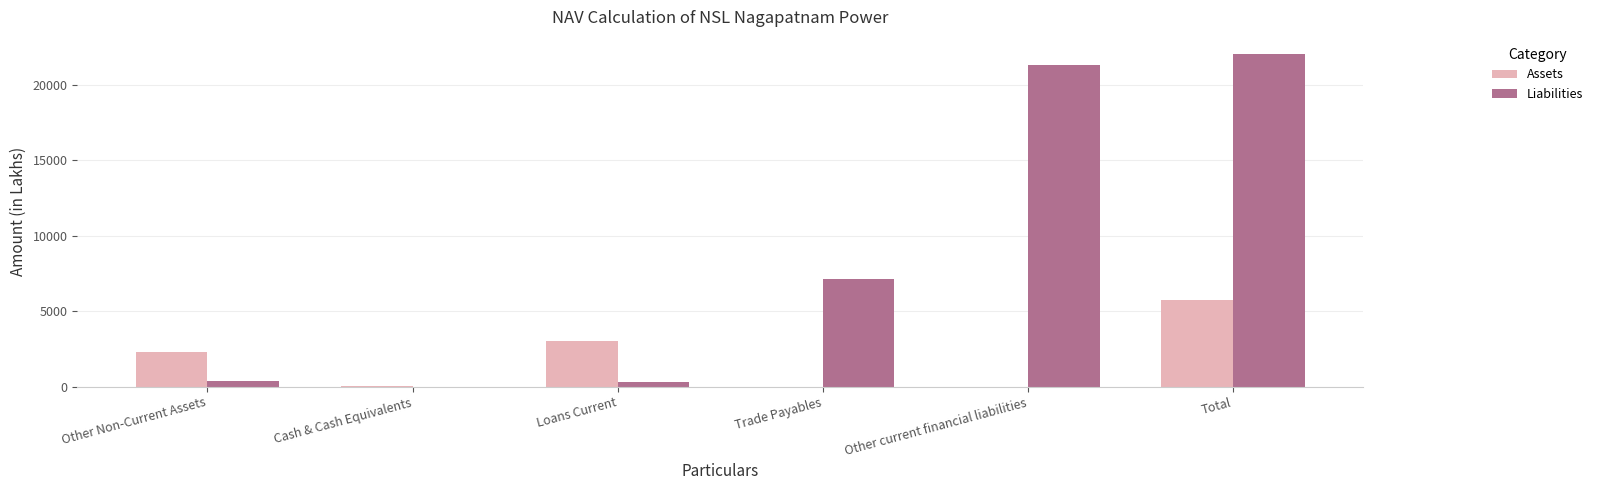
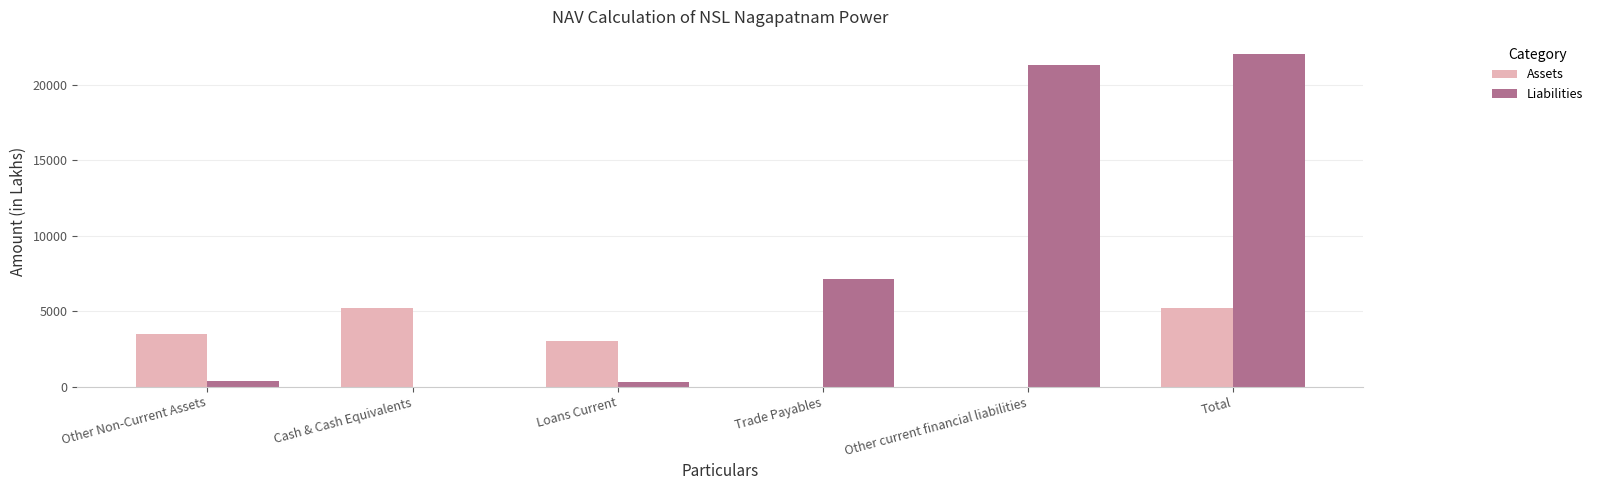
  {
    "Assets": {
-     "Other Non-Current Assets": 2300,
-     "Cash & Cash Equivalents": 0,
+     "Other Non-Current Assets": 3500,
+     "Cash & Cash Equivalents": 5200,
      "Loans Current": 3000,
      "Trade Payables": 0,
      "Other current financial liabilities": 0,
-     "Total": 5800
+     "Total": 5200
    },
    "Liabilities": {
      "Other Non-Current Assets": 400,
      "Loans Current": 300,
      "Trade Payables": 7100,
      "Other current financial liabilities": 21400,
      "Total": 22100
    }
  }
